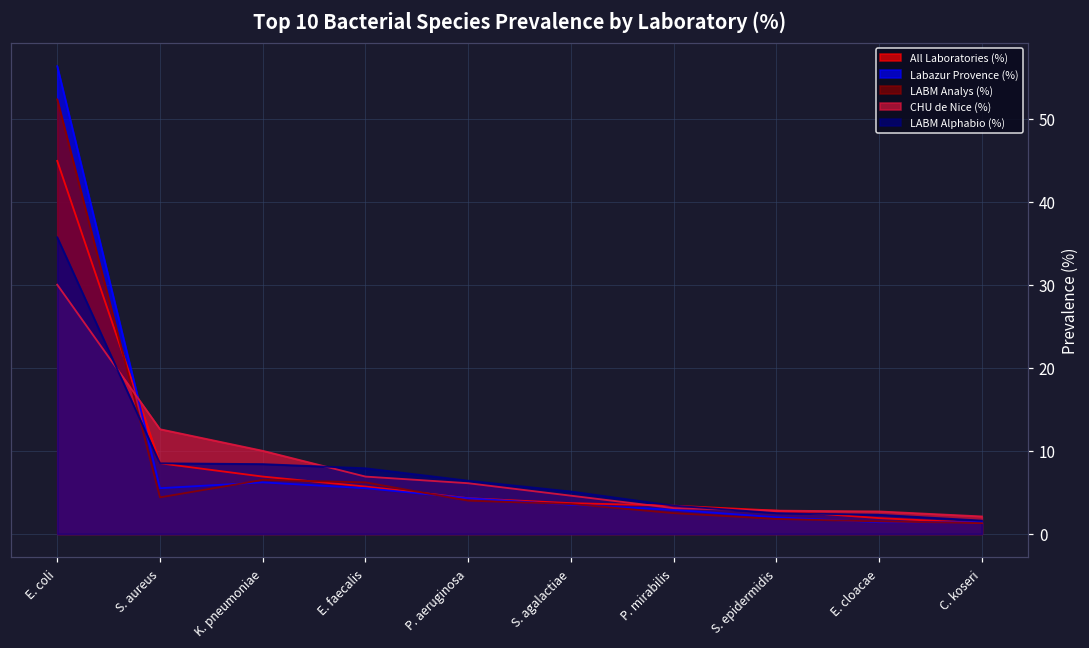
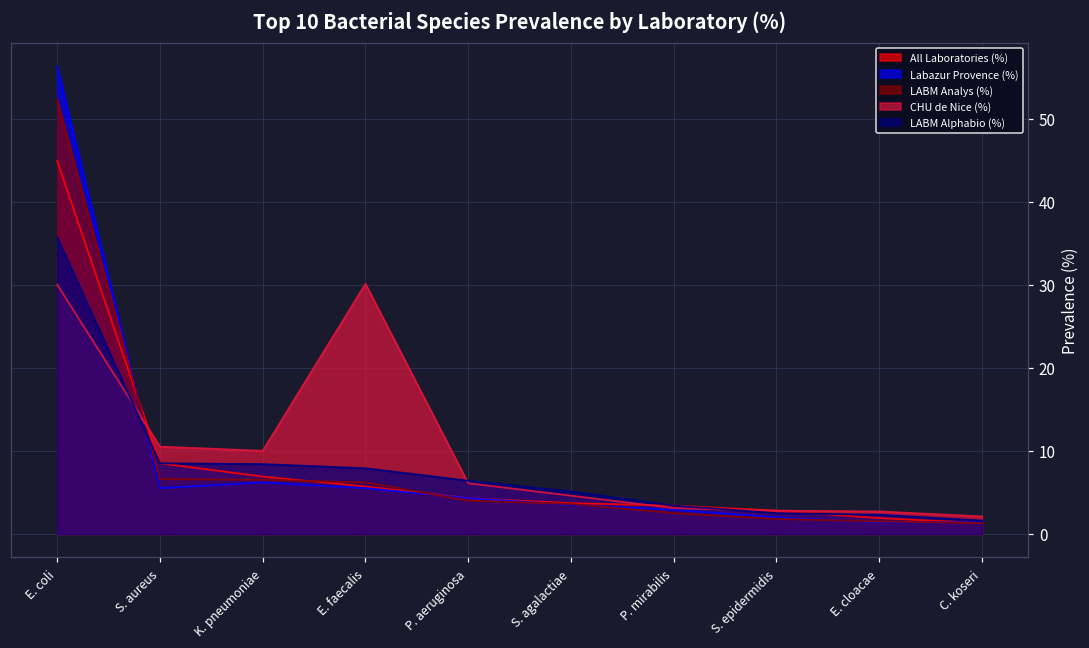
  {
    "All Laboratories (%)": {
      "E. coli": 45,
      "K. pneumoniae": 7,
      "E. cloacae": 2
    },
    "Labazur Provence (%)": {
      "E. coli": 56,
      "S. aureus": 6
    },
    "LABM Analys (%)": {
      "E. coli": 52,
-     "S. aureus": 4,
+     "S. aureus": 7,
      "E. faecalis": 6,
      "P. mirabilis": 3
    },
    "CHU de Nice (%)": {
      "E. coli": 30,
-     "S. aureus": 13,
+     "S. aureus": 11,
      "K. pneumoniae": 10,
-     "E. faecalis": 7,
+     "E. faecalis": 30,
      "S. agalactiae": 5,
      "E. cloacae": 3,
      "C. koseri": 2
    },
    "LABM Alphabio (%)": {
      "E. coli": 36,
      "K. pneumoniae": 8,
      "E. faecalis": 8,
      "S. agalactiae": 5,
      "E. cloacae": 2
    }
  }
